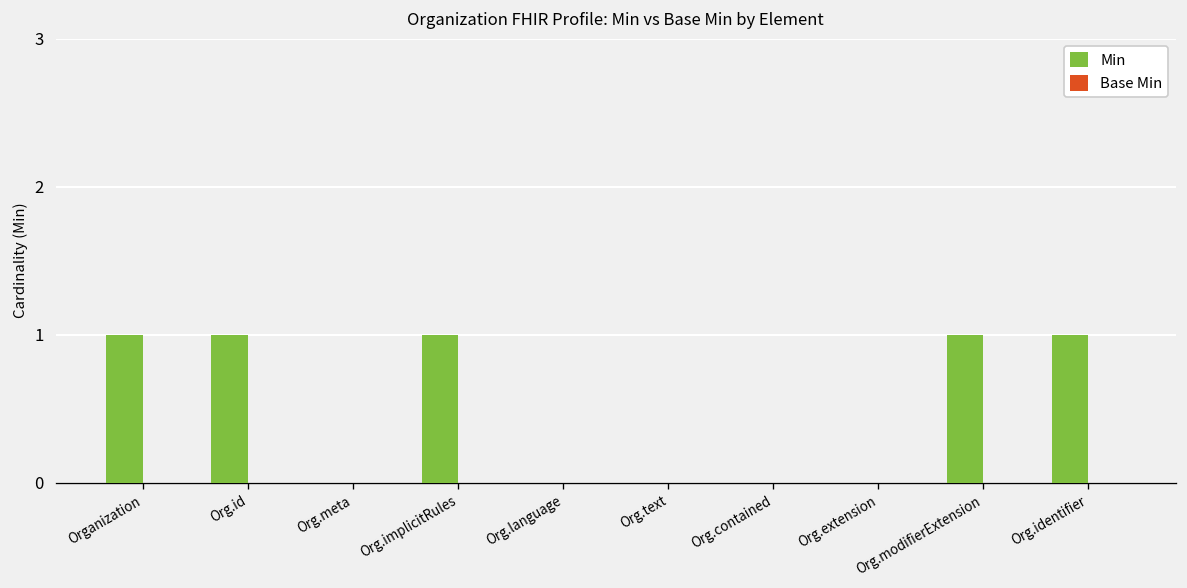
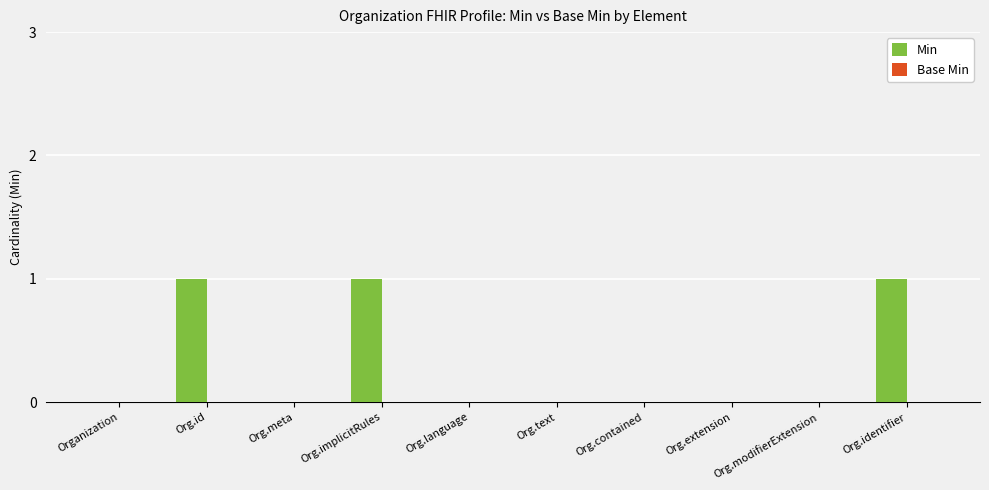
  {
    "Min": {
-     "Organization": 1,
+     "Organization": 0,
      "Org.id": 1,
      "Org.meta": 0,
      "Org.implicitRules": 1,
      "Org.language": 0,
      "Org.text": 0,
      "Org.contained": 0,
      "Org.extension": 0,
-     "Org.modifierExtension": 1,
+     "Org.modifierExtension": 0,
      "Org.identifier": 1
    },
    "Base Min": {
      "Organization": 0,
      "Org.id": 0,
      "Org.meta": 0,
      "Org.implicitRules": 0,
      "Org.language": 0,
      "Org.text": 0,
      "Org.contained": 0,
      "Org.extension": 0,
      "Org.modifierExtension": 0,
      "Org.identifier": 0
    }
  }
